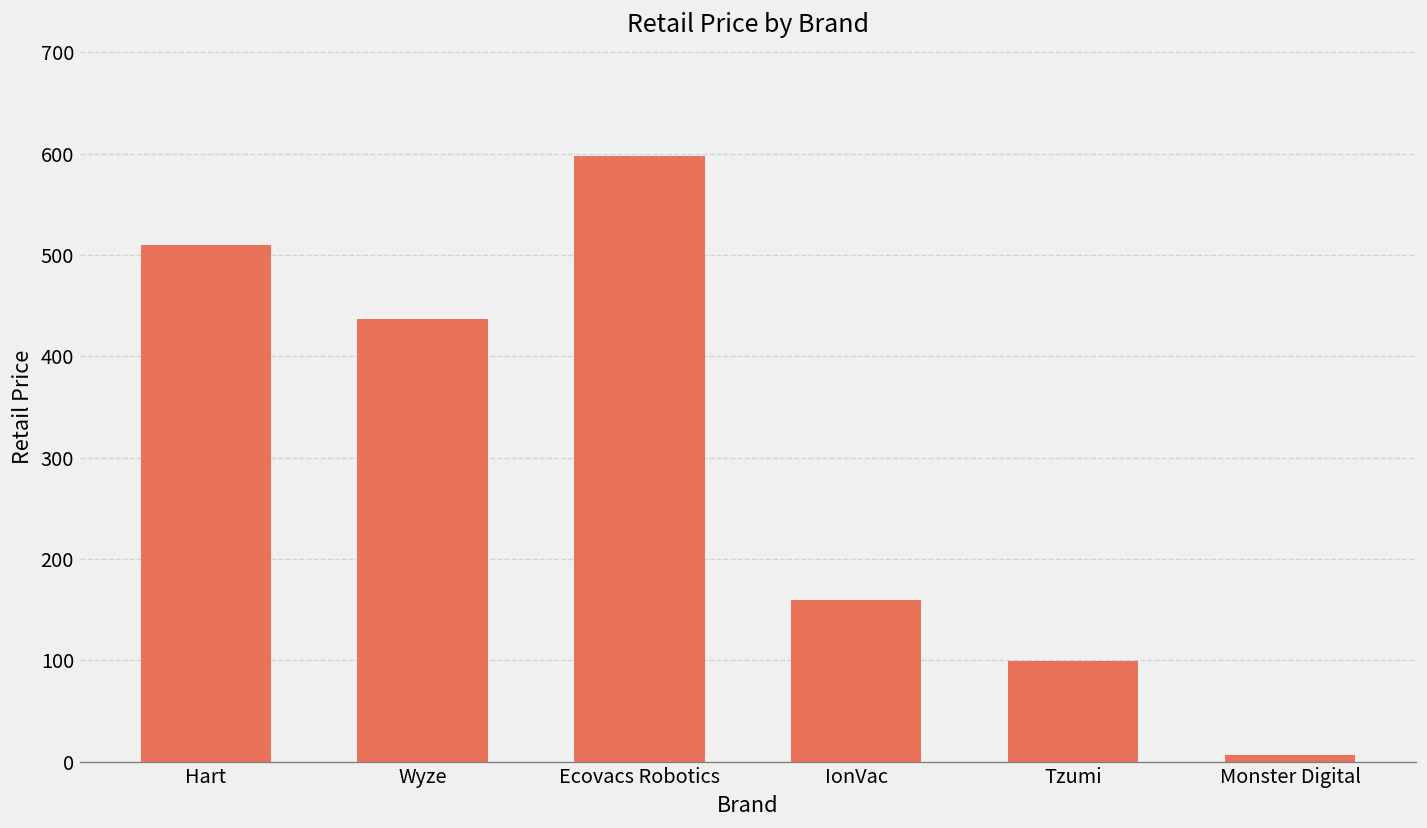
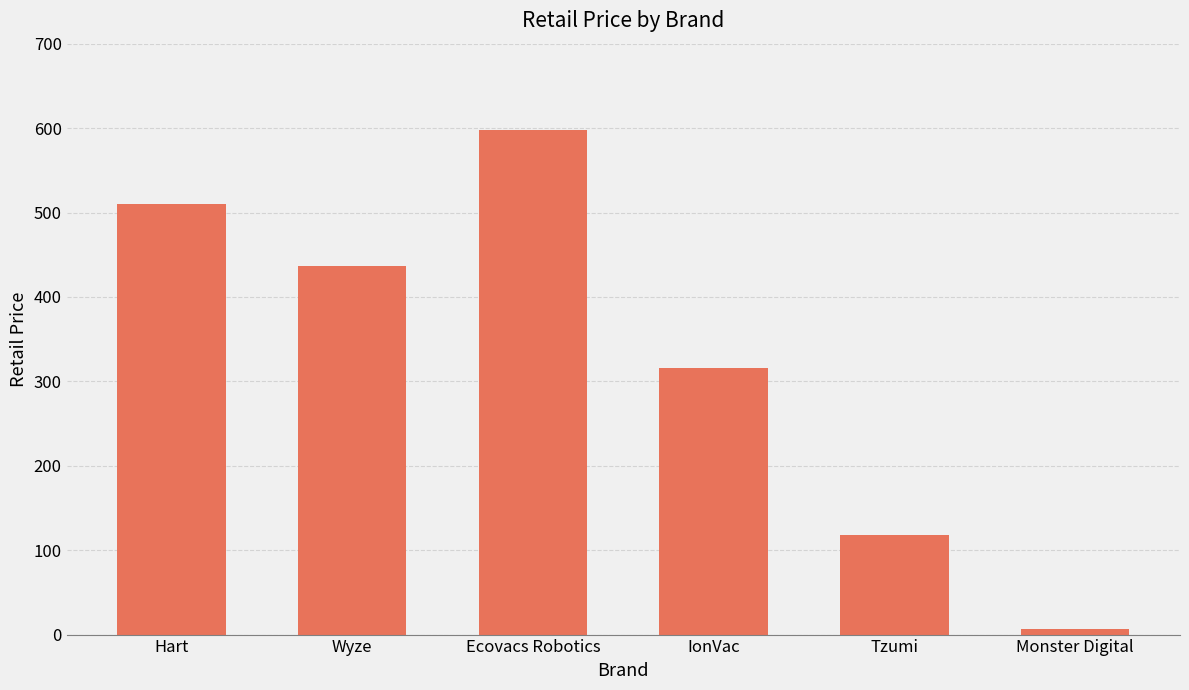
  {
    "Hart": 510,
    "Wyze": 440,
    "Ecovacs Robotics": 600,
-   "IonVac": 160,
-   "Tzumi": 100,
+   "IonVac": 320,
+   "Tzumi": 120,
    "Monster Digital": 10
  }
